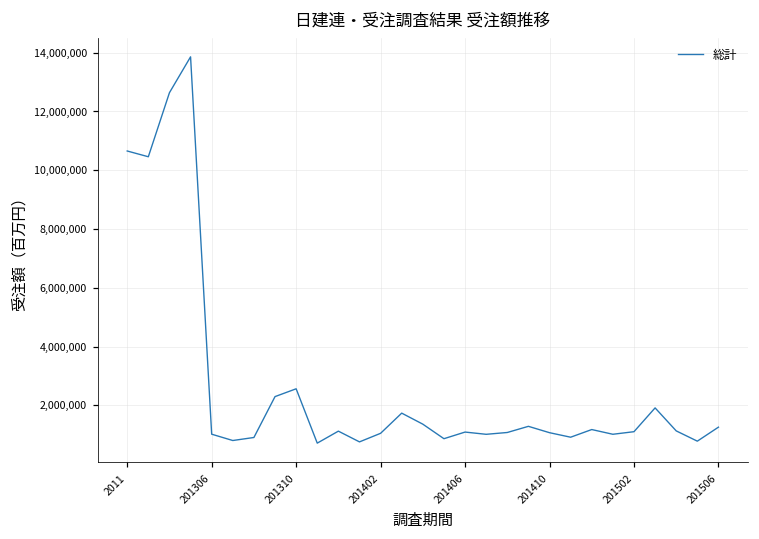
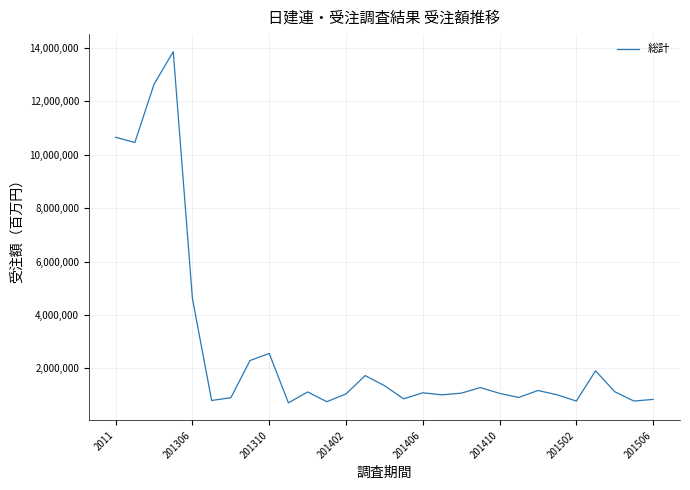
  {
    "2011": "10,700,000",
-   "201306": "1,000,000",
+   "201306": "4,600,000",
    "201310": "2,600,000",
    "201402": "1,000,000",
    "201406": "1,100,000",
    "201410": "1,100,000",
-   "201502": "1,100,000",
-   "201506": "1,300,000"
+   "201502": "800,000",
+   "201506": "800,000"
  }
